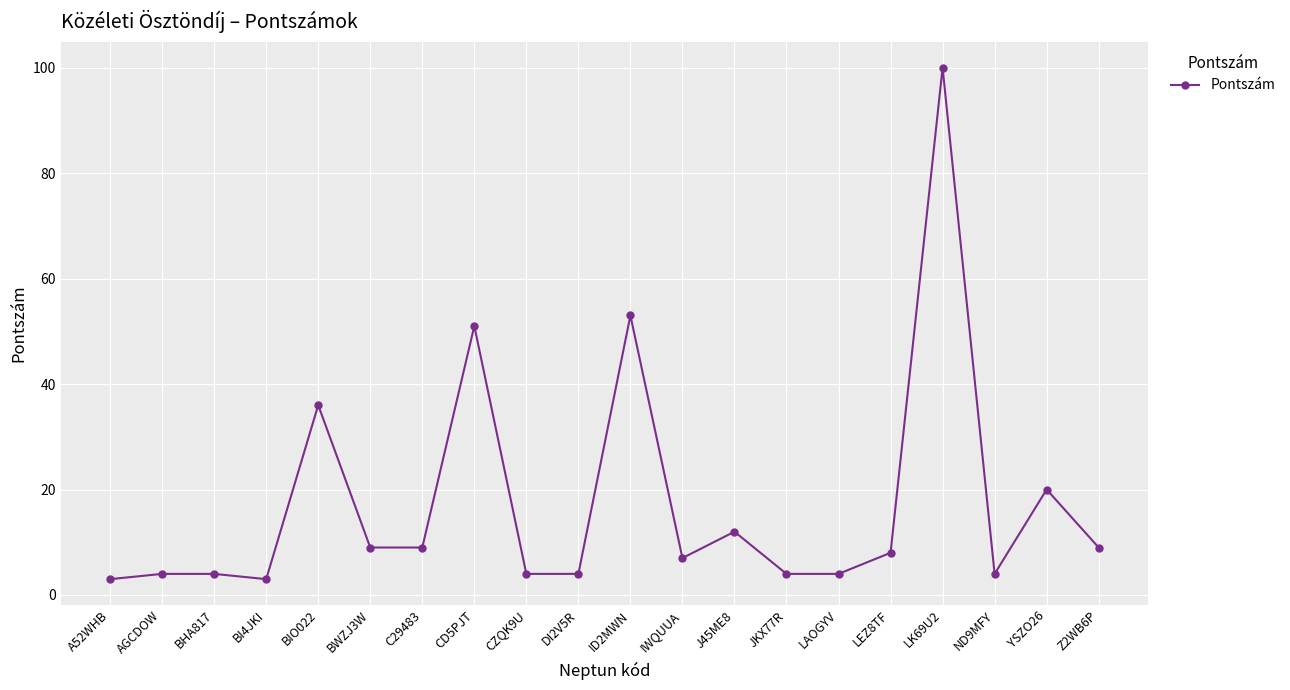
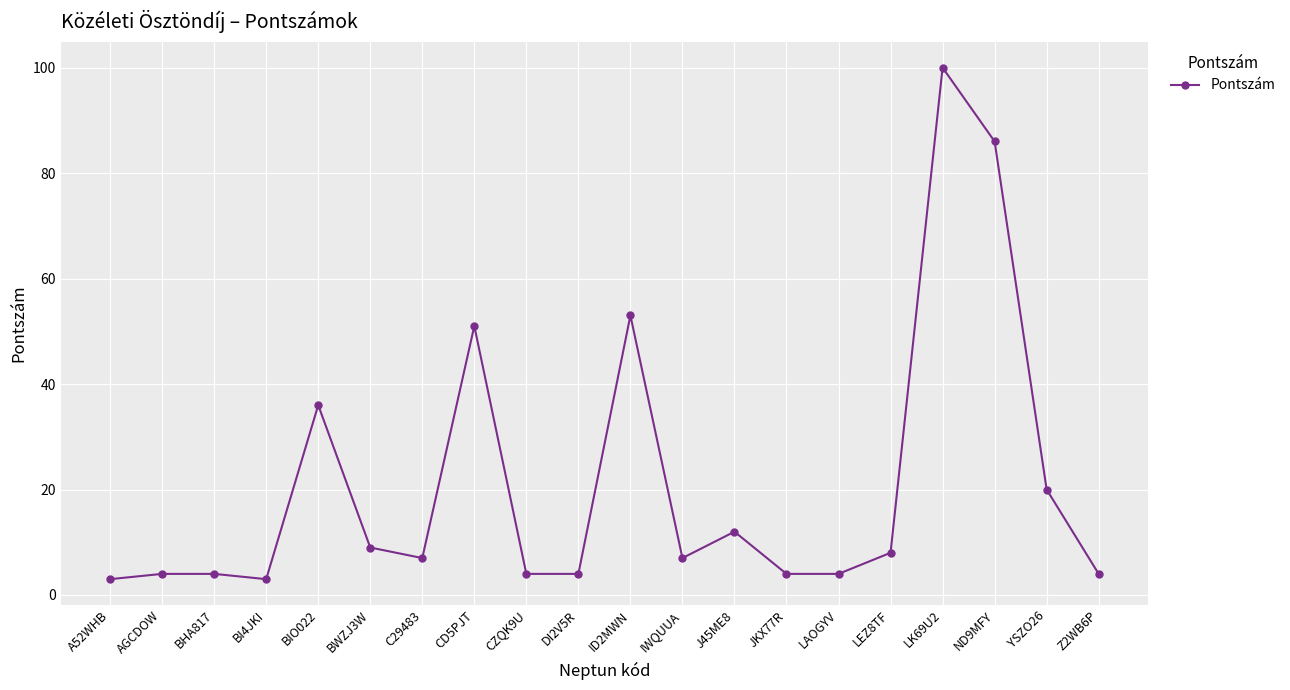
  {
    "A52WHB": 3,
    "AGCDOW": 4,
    "BHA817": 4,
    "BI4JKI": 3,
    "BIO022": 36,
    "BWZJ3W": 9,
-   "C29483": 9,
+   "C29483": 7,
    "CD5PJT": 51,
    "CZQK9U": 4,
    "DI2V5R": 4,
    "ID2MWN": 53,
    "IWQUUA": 7,
    "J45ME8": 12,
    "JKX77R": 4,
    "LAOGYV": 4,
    "LEZ8TF": 8,
    "LK69U2": 100,
-   "ND9MFY": 4,
+   "ND9MFY": 86,
    "YSZO26": 20,
-   "Z2WB6P": 9
+   "Z2WB6P": 4
  }
